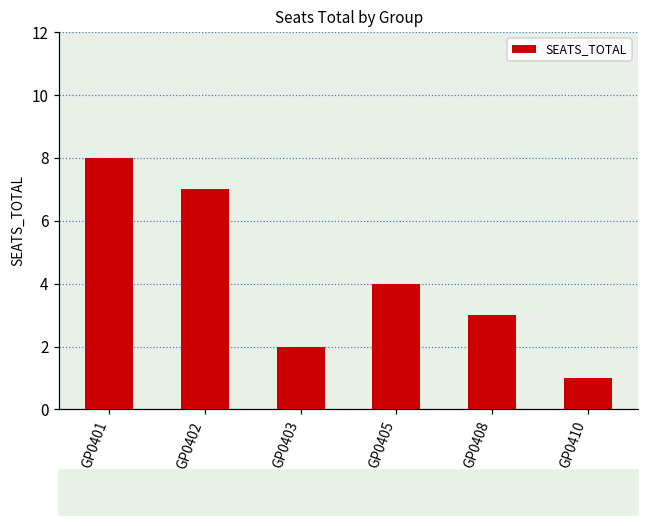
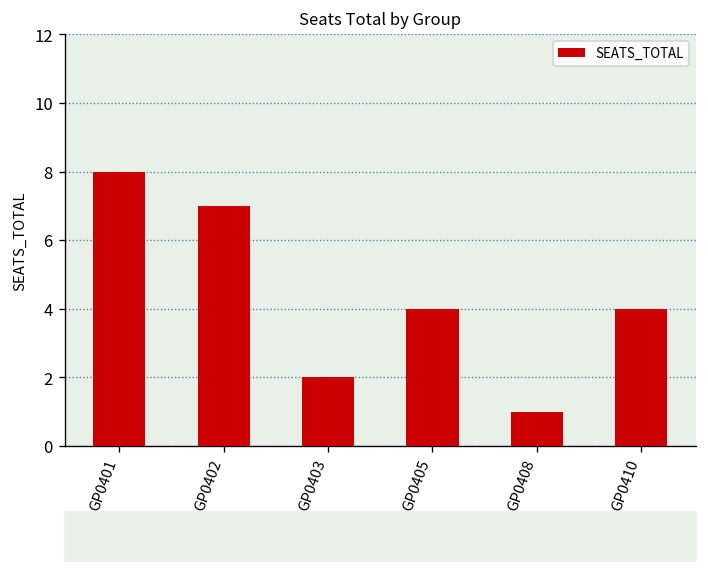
  {
    "GP0401": 8,
    "GP0402": 7,
    "GP0403": 2,
    "GP0405": 4,
-   "GP0408": 3,
-   "GP0410": 1
+   "GP0408": 1,
+   "GP0410": 4
  }
